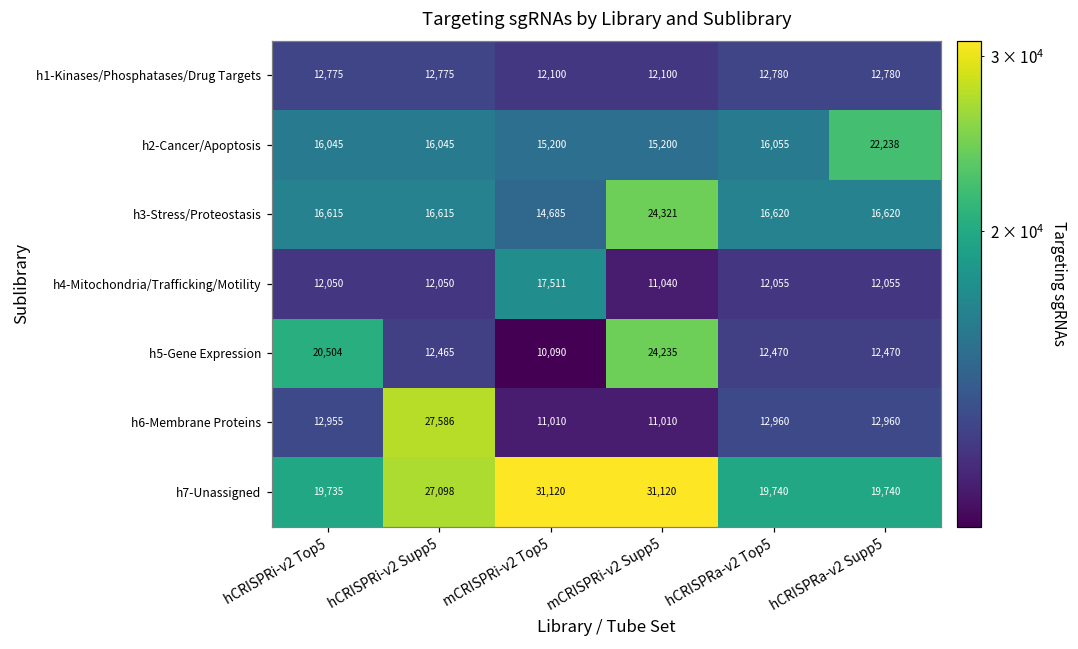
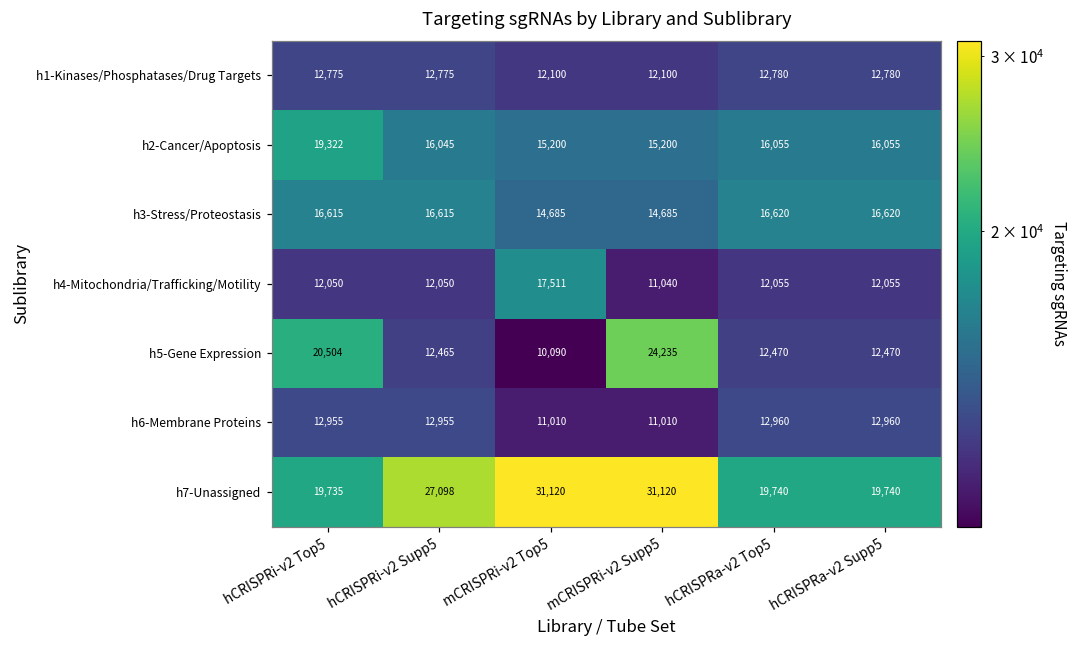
  {
    "h1-Kinases/Phosphatases/Drug Targets": {
      "hCRISPRi-v2 Top5": "12,775",
      "hCRISPRi-v2 Supp5": "12,775",
      "mCRISPRi-v2 Top5": "12,100",
      "mCRISPRi-v2 Supp5": "12,100",
      "hCRISPRa-v2 Top5": "12,780",
      "hCRISPRa-v2 Supp5": "12,780"
    },
    "h2-Cancer/Apoptosis": {
-     "hCRISPRi-v2 Top5": "16,045",
+     "hCRISPRi-v2 Top5": "19,322",
      "hCRISPRi-v2 Supp5": "16,045",
      "mCRISPRi-v2 Top5": "15,200",
      "mCRISPRi-v2 Supp5": "15,200",
      "hCRISPRa-v2 Top5": "16,055",
-     "hCRISPRa-v2 Supp5": "22,238"
+     "hCRISPRa-v2 Supp5": "16,055"
    },
    "h3-Stress/Proteostasis": {
      "hCRISPRi-v2 Top5": "16,615",
      "hCRISPRi-v2 Supp5": "16,615",
      "mCRISPRi-v2 Top5": "14,685",
-     "mCRISPRi-v2 Supp5": "24,321",
+     "mCRISPRi-v2 Supp5": "14,685",
      "hCRISPRa-v2 Top5": "16,620",
      "hCRISPRa-v2 Supp5": "16,620"
    },
    "h4-Mitochondria/Trafficking/Motility": {
      "hCRISPRi-v2 Top5": "12,050",
      "hCRISPRi-v2 Supp5": "12,050",
      "mCRISPRi-v2 Top5": "17,511",
      "mCRISPRi-v2 Supp5": "11,040",
      "hCRISPRa-v2 Top5": "12,055",
      "hCRISPRa-v2 Supp5": "12,055"
    },
    "h5-Gene Expression": {
      "hCRISPRi-v2 Top5": "20,504",
      "hCRISPRi-v2 Supp5": "12,465",
      "mCRISPRi-v2 Top5": "10,090",
      "mCRISPRi-v2 Supp5": "24,235",
      "hCRISPRa-v2 Top5": "12,470",
      "hCRISPRa-v2 Supp5": "12,470"
    },
    "h6-Membrane Proteins": {
      "hCRISPRi-v2 Top5": "12,955",
-     "hCRISPRi-v2 Supp5": "27,586",
+     "hCRISPRi-v2 Supp5": "12,955",
      "mCRISPRi-v2 Top5": "11,010",
      "mCRISPRi-v2 Supp5": "11,010",
      "hCRISPRa-v2 Top5": "12,960",
      "hCRISPRa-v2 Supp5": "12,960"
    },
    "h7-Unassigned": {
      "hCRISPRi-v2 Top5": "19,735",
      "hCRISPRi-v2 Supp5": "27,098",
      "mCRISPRi-v2 Top5": "31,120",
      "mCRISPRi-v2 Supp5": "31,120",
      "hCRISPRa-v2 Top5": "19,740",
      "hCRISPRa-v2 Supp5": "19,740"
    }
  }
